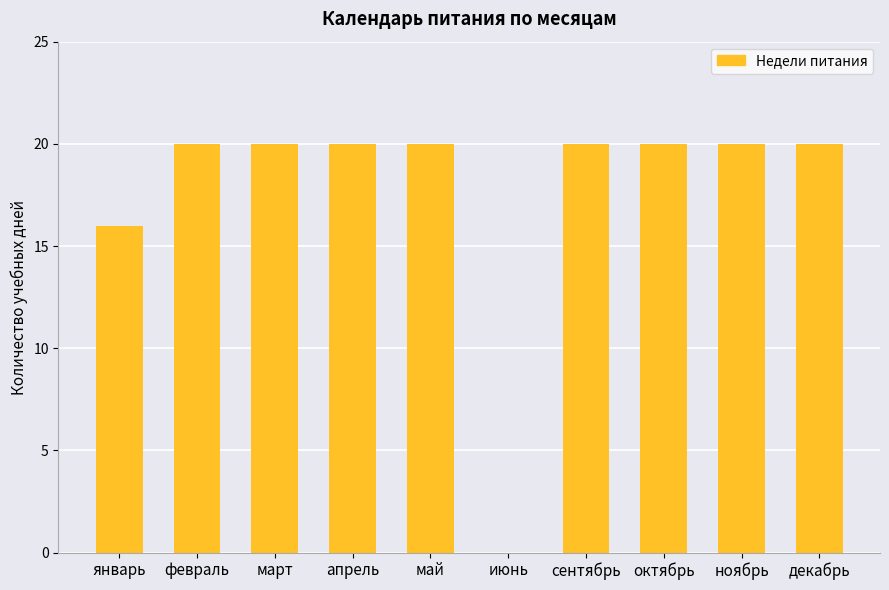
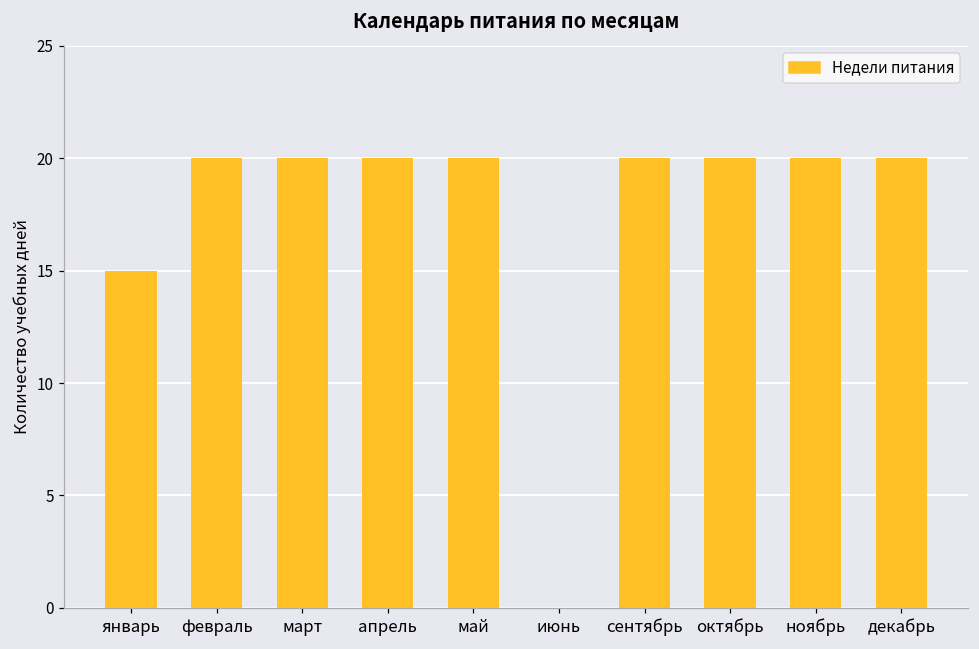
  {
-   "январь": 16,
+   "январь": 15,
    "февраль": 20,
    "март": 20,
    "апрель": 20,
    "май": 20,
    "июнь": 0,
    "сентябрь": 20,
    "октябрь": 20,
    "ноябрь": 20,
    "декабрь": 20
  }
